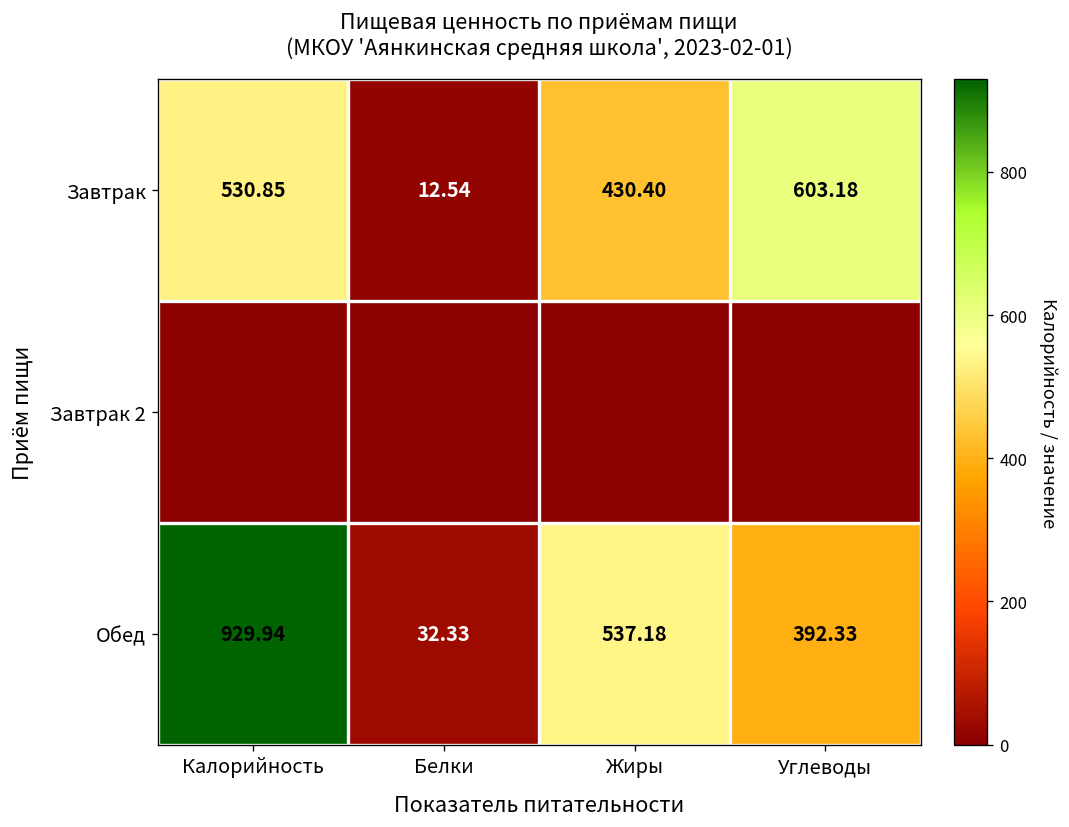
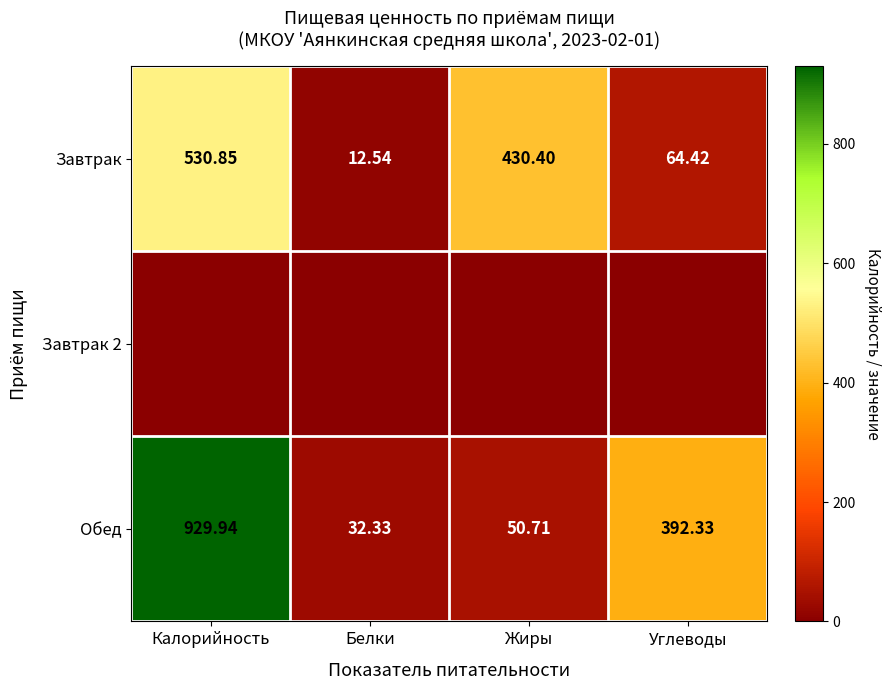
  {
    "Завтрак": {
      "Калорийность": 530.85,
      "Белки": 12.54,
      "Жиры": 430.40,
-     "Углеводы": 603.18
+     "Углеводы": 64.42
    },
    "Обед": {
      "Калорийность": 929.94,
      "Белки": 32.33,
-     "Жиры": 537.18,
+     "Жиры": 50.71,
      "Углеводы": 392.33
    }
  }
